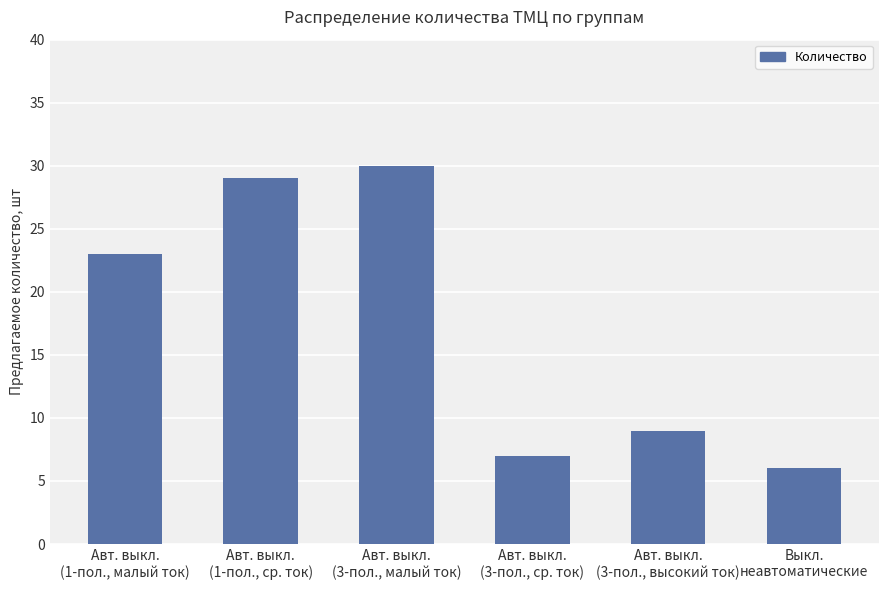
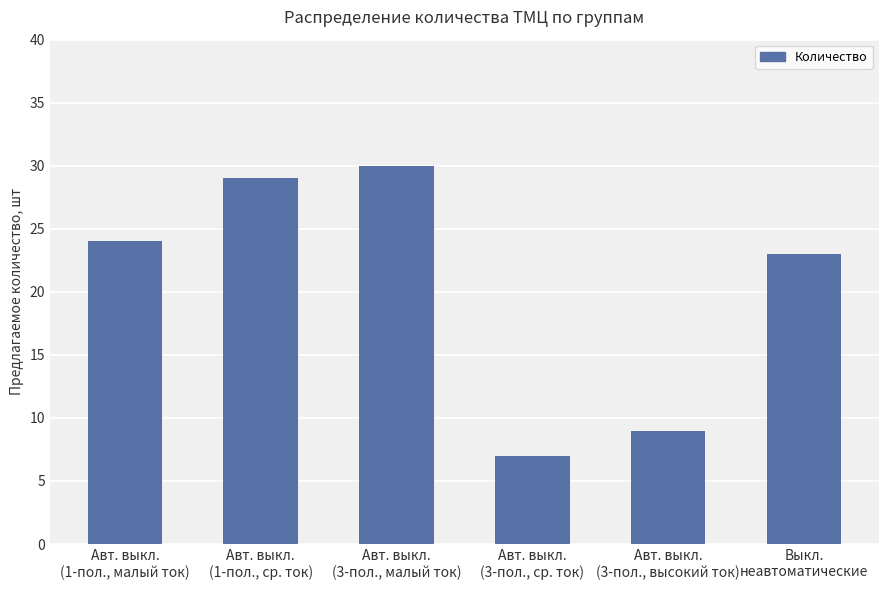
  {
-   "Авт. выкл. (1-пол., малый ток)": 23,
+   "Авт. выкл. (1-пол., малый ток)": 24,
    "Авт. выкл. (1-пол., ср. ток)": 29,
    "Авт. выкл. (3-пол., малый ток)": 30,
    "Авт. выкл. (3-пол., ср. ток)": 7,
    "Авт. выкл. (3-пол., высокий ток)": 9,
-   "Выкл. неавтоматические": 6
+   "Выкл. неавтоматические": 23
  }
